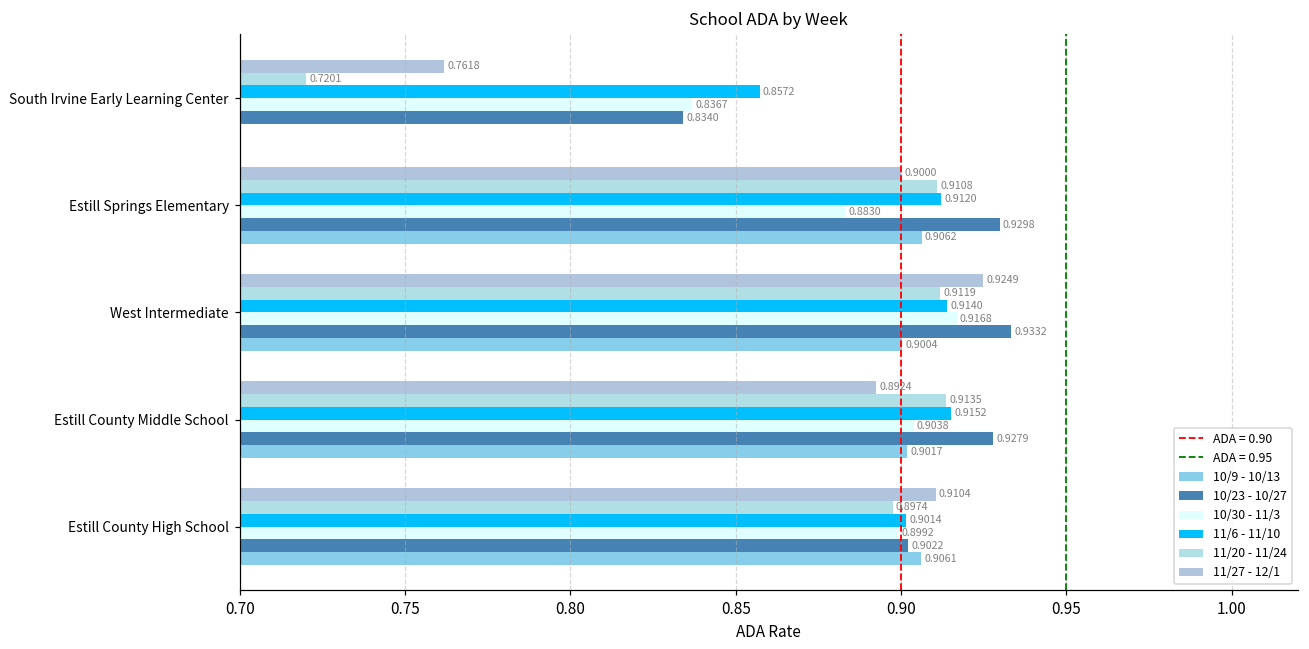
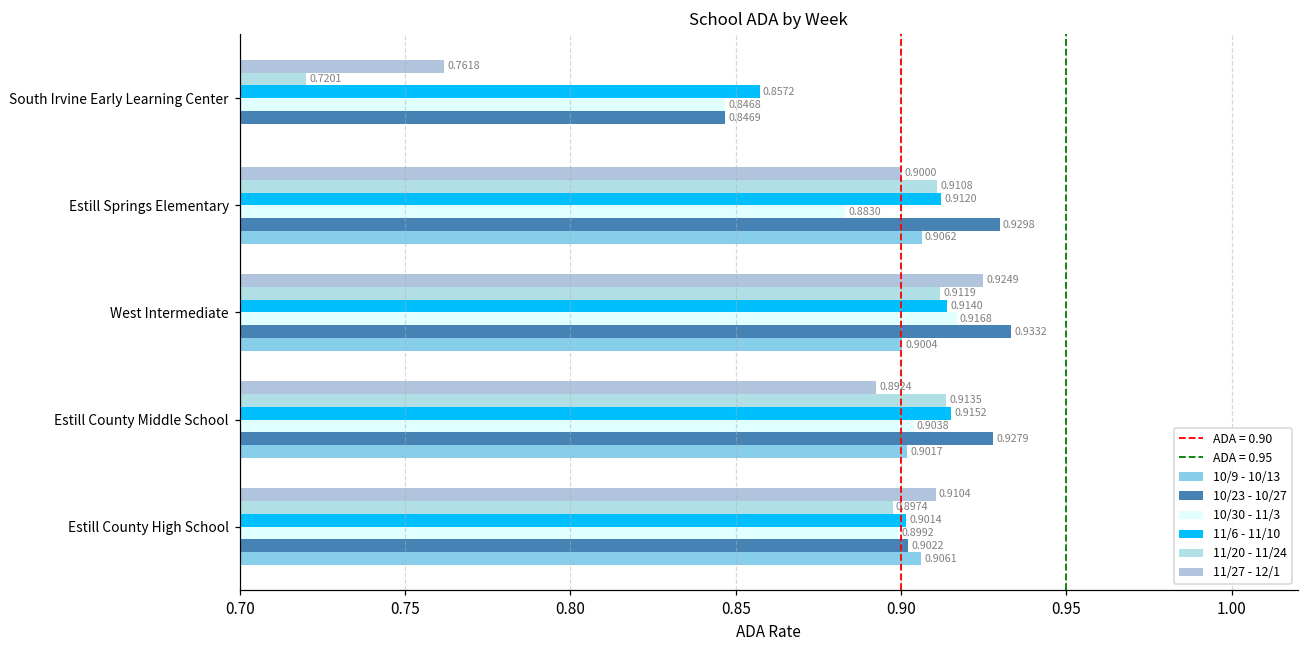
  {
    "10/23 - 10/27": {
-     "South Irvine Early Learning Center": 0.8340,
+     "South Irvine Early Learning Center": 0.8469,
      "Estill Springs Elementary": 0.9298,
      "West Intermediate": 0.9332,
      "Estill County Middle School": 0.9279,
      "Estill County High School": 0.9022
    },
    "10/30 - 11/3": {
-     "South Irvine Early Learning Center": 0.8367,
+     "South Irvine Early Learning Center": 0.8468,
      "Estill Springs Elementary": 0.8830,
      "West Intermediate": 0.9168,
      "Estill County Middle School": 0.9038,
      "Estill County High School": 0.8992
    },
    "11/6 - 11/10": {
      "South Irvine Early Learning Center": 0.8572,
      "Estill Springs Elementary": 0.9120,
      "West Intermediate": 0.9140,
      "Estill County Middle School": 0.9152,
      "Estill County High School": 0.9014
    }
  }
